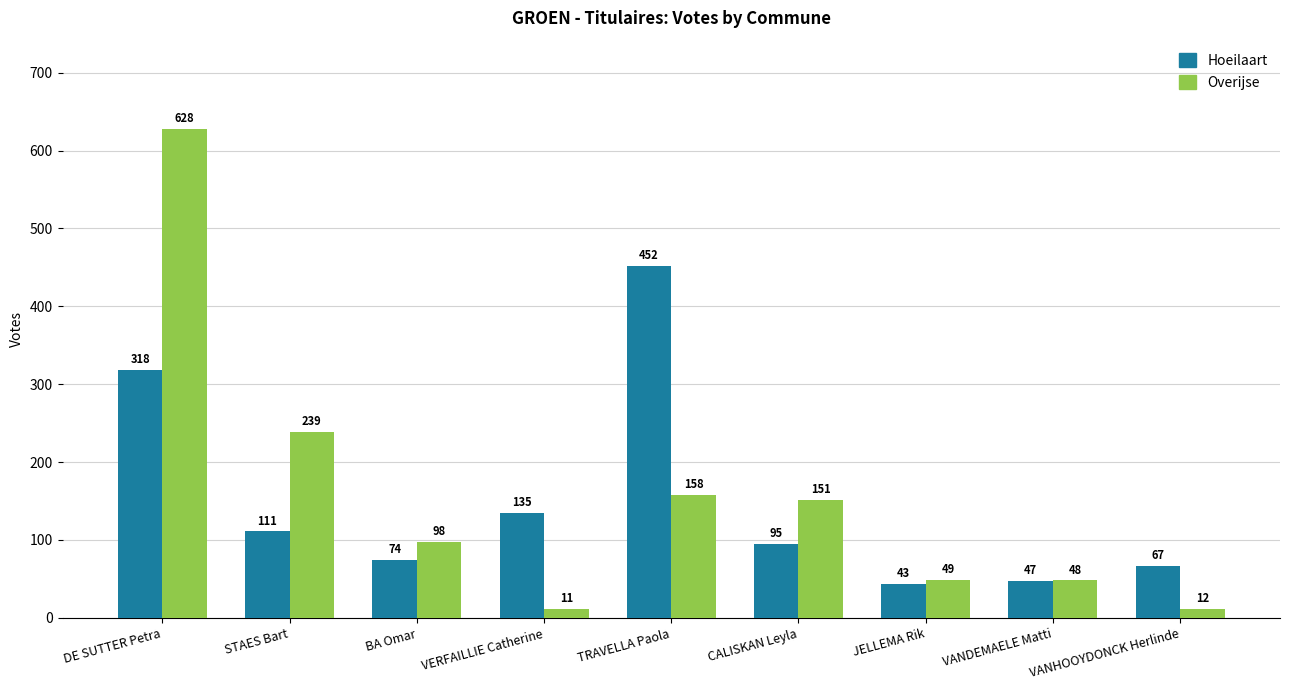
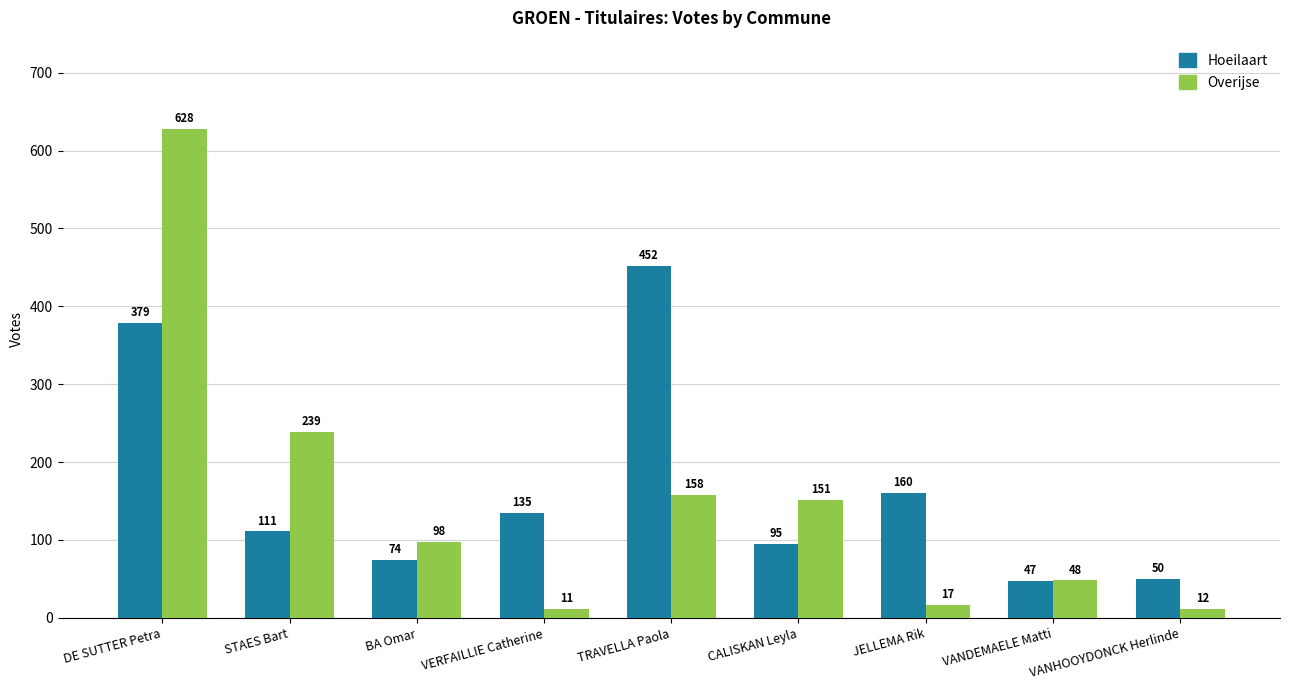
  {
    "Hoeilaart": {
-     "DE SUTTER Petra": 318,
+     "DE SUTTER Petra": 379,
      "STAES Bart": 111,
      "BA Omar": 74,
      "VERFAILLIE Catherine": 135,
      "TRAVELLA Paola": 452,
      "CALISKAN Leyla": 95,
-     "JELLEMA Rik": 43,
+     "JELLEMA Rik": 160,
      "VANDEMAELE Matti": 47,
-     "VANHOOYDONCK Herlinde": 67
+     "VANHOOYDONCK Herlinde": 50
    },
    "Overijse": {
      "DE SUTTER Petra": 628,
      "STAES Bart": 239,
      "BA Omar": 98,
      "VERFAILLIE Catherine": 11,
      "TRAVELLA Paola": 158,
      "CALISKAN Leyla": 151,
-     "JELLEMA Rik": 49,
+     "JELLEMA Rik": 17,
      "VANDEMAELE Matti": 48,
      "VANHOOYDONCK Herlinde": 12
    }
  }
